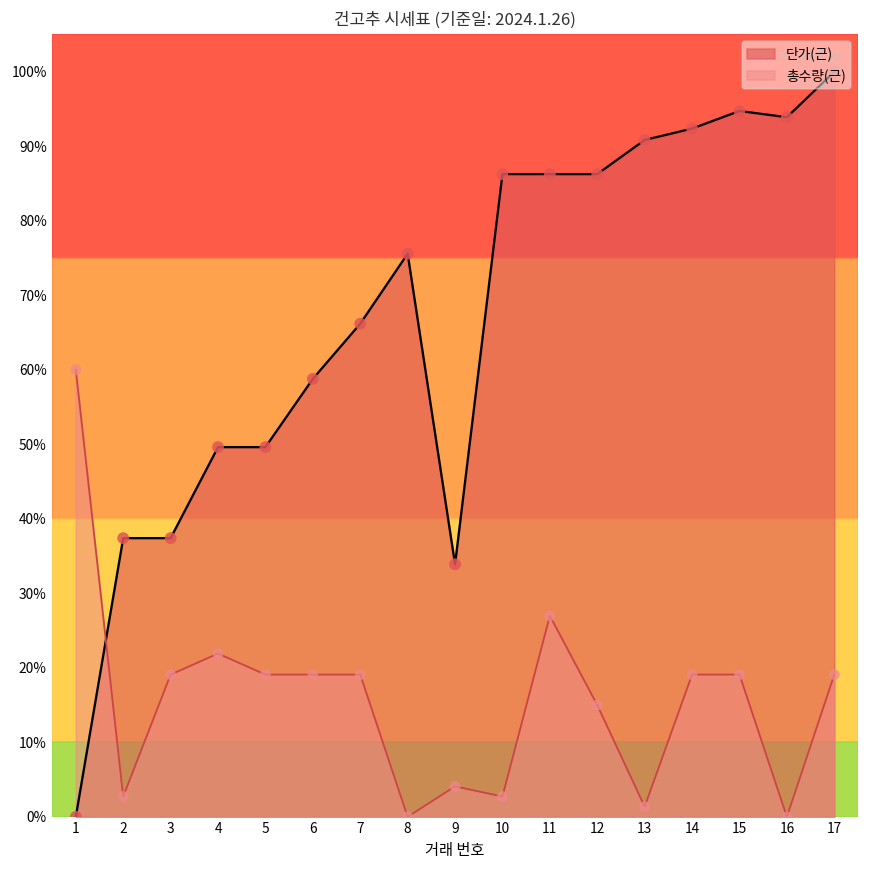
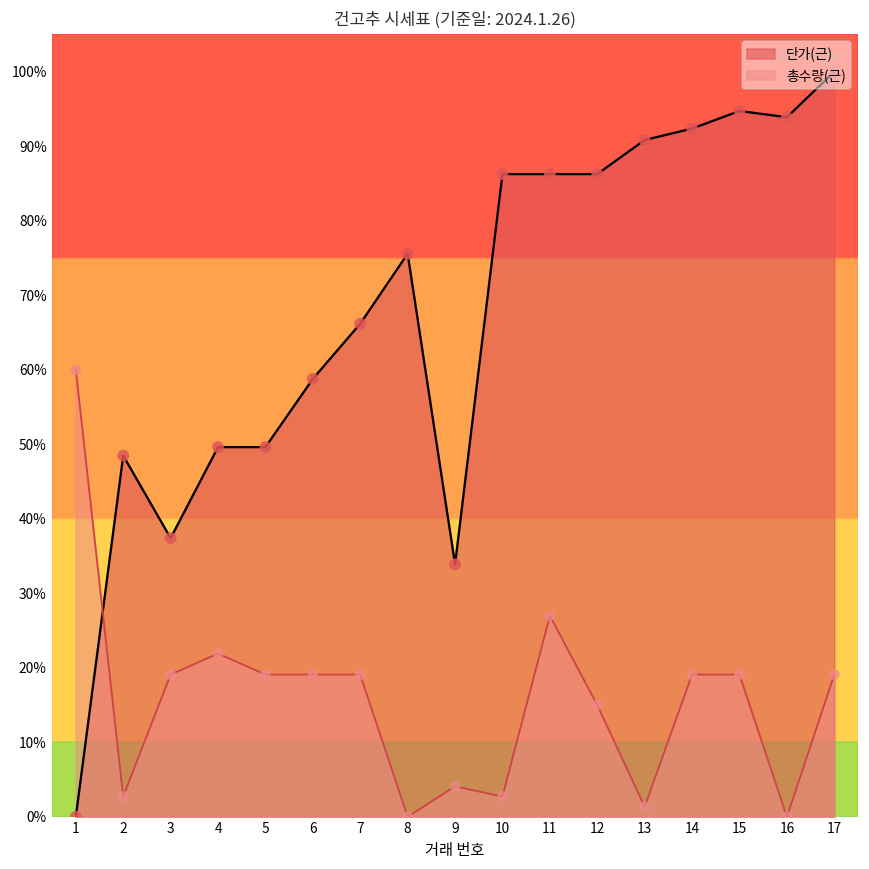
  {
    "단가(근)": {
      "1": "0%",
-     "2": "37%",
+     "2": "48%",
      "3": "37%",
      "4": "50%",
      "5": "50%",
      "6": "59%",
      "7": "66%",
      "8": "76%",
      "9": "34%",
      "10": "86%",
      "11": "86%",
      "12": "86%",
      "13": "91%",
      "14": "92%",
      "15": "95%",
      "16": "94%"
    },
    "총수량(근)": {
      "1": "60%",
      "2": "3%",
      "3": "19%",
      "4": "22%",
      "5": "19%",
      "6": "19%",
      "7": "19%",
      "8": "0%",
      "9": "4%",
      "10": "3%",
      "11": "27%",
      "12": "15%",
      "13": "1%",
      "14": "19%",
      "15": "19%",
      "16": "0%",
      "17": "19%"
    }
  }
